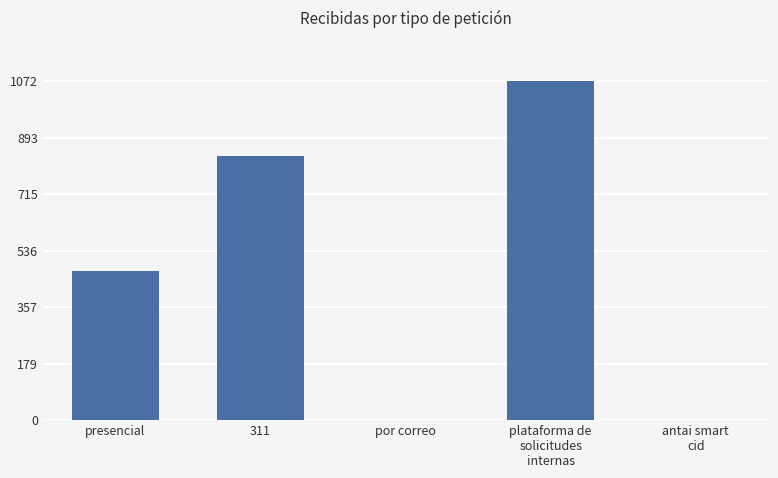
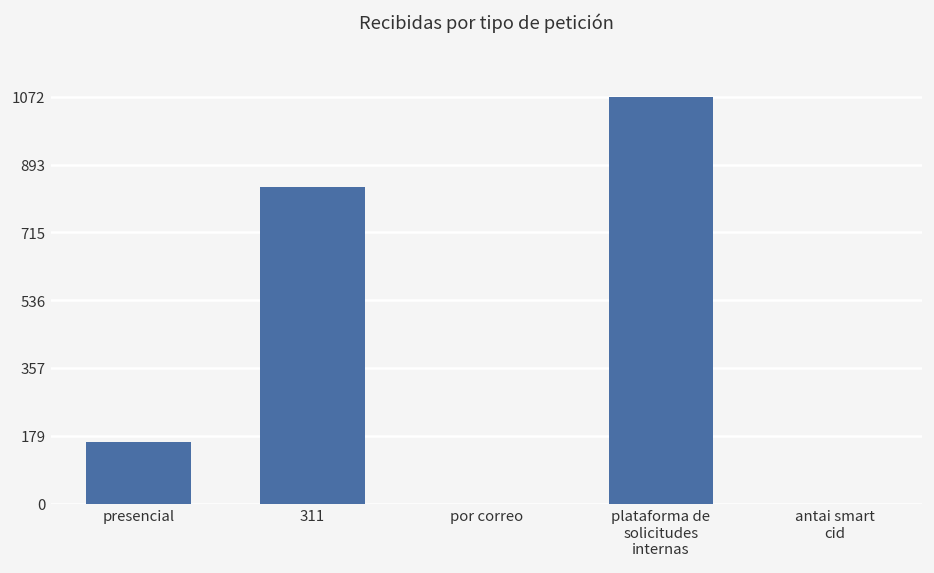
  {
-   "presencial": 470,
+   "presencial": 160,
    "311": 840,
    "por correo": 0,
    "plataforma de solicitudes internas": 1070,
    "antai smart cid": 0
  }
